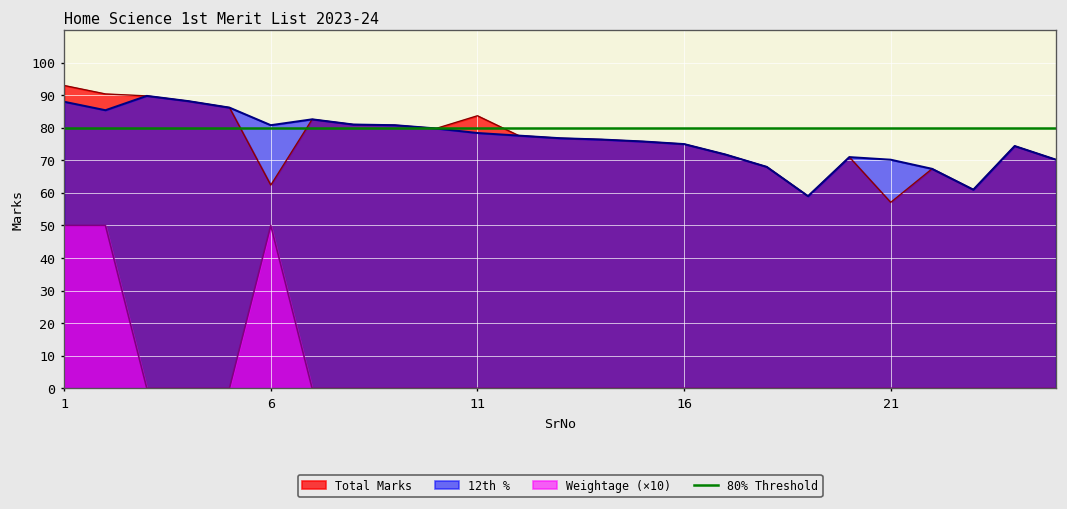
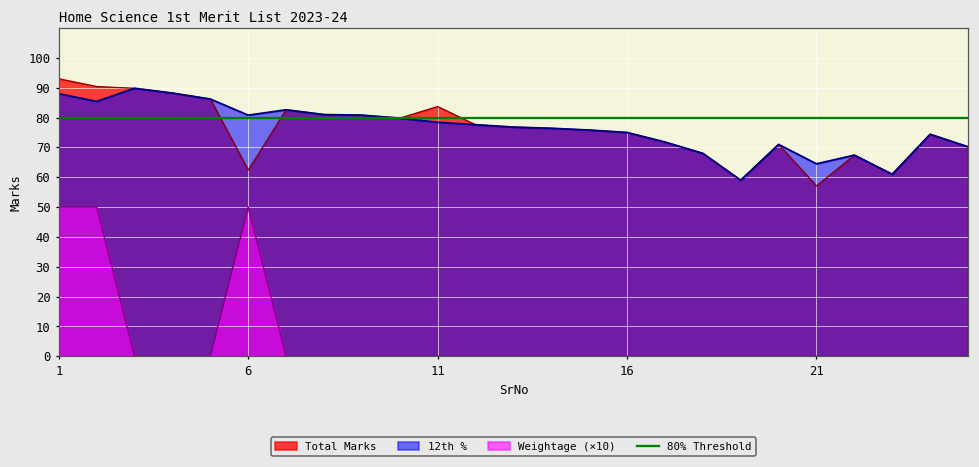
  {
    "Total Marks": {
      "1": 93,
      "6": 62,
      "11": 84,
      "21": 57
    },
    "12th %": {
      "1": 88,
      "6": 81,
      "11": 78,
-     "21": 70
+     "21": 65
    },
    "Weightage (×10)": {
      "1": 50,
      "6": 50,
      "11": 0,
      "16": 0,
      "21": 0
    }
  }
